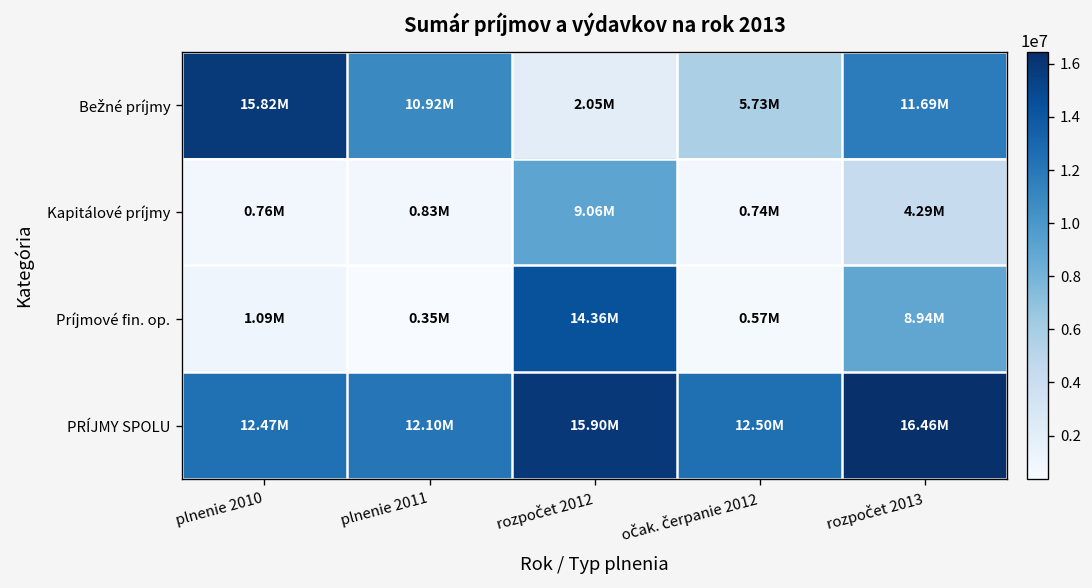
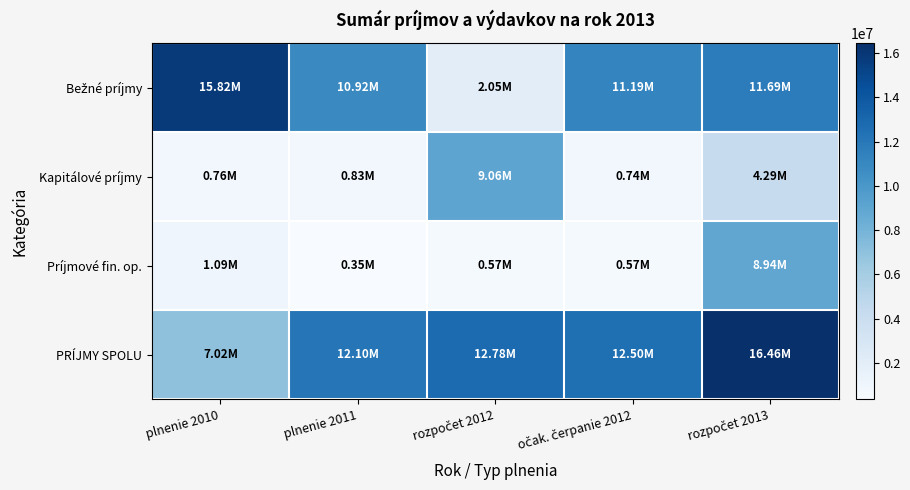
  {
    "Bežné príjmy": {
      "plnenie 2010": "15.82M",
      "plnenie 2011": "10.92M",
      "rozpočet 2012": "2.05M",
-     "očak. čerpanie 2012": "5.73M",
+     "očak. čerpanie 2012": "11.19M",
      "rozpočet 2013": "11.69M"
    },
    "Kapitálové príjmy": {
      "plnenie 2010": "0.76M",
      "plnenie 2011": "0.83M",
      "rozpočet 2012": "9.06M",
      "očak. čerpanie 2012": "0.74M",
      "rozpočet 2013": "4.29M"
    },
    "Príjmové fin. op.": {
      "plnenie 2010": "1.09M",
      "plnenie 2011": "0.35M",
-     "rozpočet 2012": "14.36M",
+     "rozpočet 2012": "0.57M",
      "očak. čerpanie 2012": "0.57M",
      "rozpočet 2013": "8.94M"
    },
    "PRÍJMY SPOLU": {
-     "plnenie 2010": "12.47M",
+     "plnenie 2010": "7.02M",
      "plnenie 2011": "12.10M",
-     "rozpočet 2012": "15.90M",
+     "rozpočet 2012": "12.78M",
      "očak. čerpanie 2012": "12.50M",
      "rozpočet 2013": "16.46M"
    }
  }
